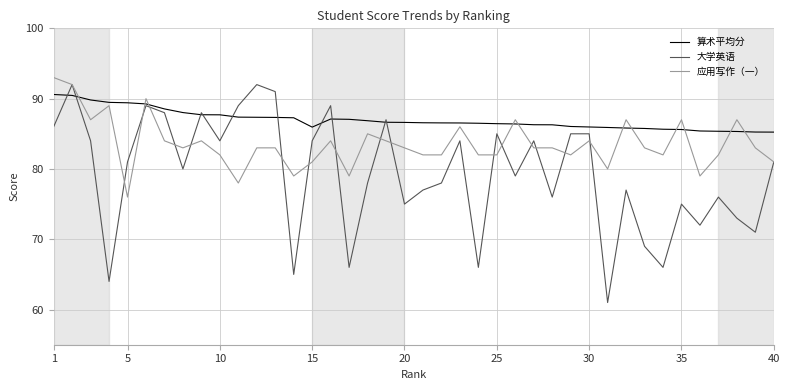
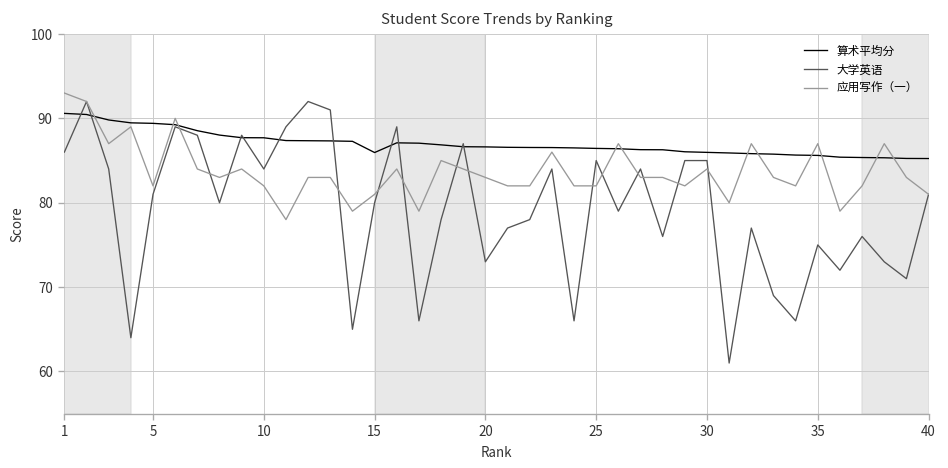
  {
    "算术平均分": {
      "1": 91,
      "5": 89,
      "10": 88,
      "15": 86,
      "20": 87,
      "25": 86,
      "30": 86,
      "35": 86,
      "40": 85
    },
    "大学英语": {
      "1": 86,
      "5": 81,
      "10": 84,
-     "15": 84,
-     "20": 75,
+     "15": 80,
+     "20": 73,
      "25": 85,
      "30": 85,
      "35": 75
    },
    "应用写作（一）": {
      "1": 93,
-     "5": 76,
+     "5": 82,
      "10": 82,
      "15": 81,
      "20": 83,
      "25": 82,
      "30": 84,
      "35": 87
    }
  }
